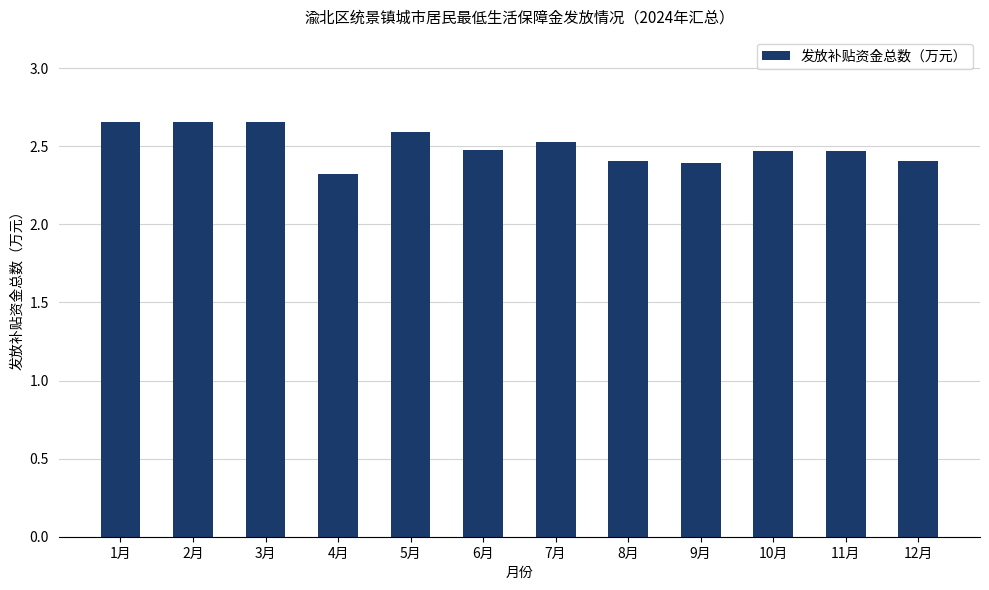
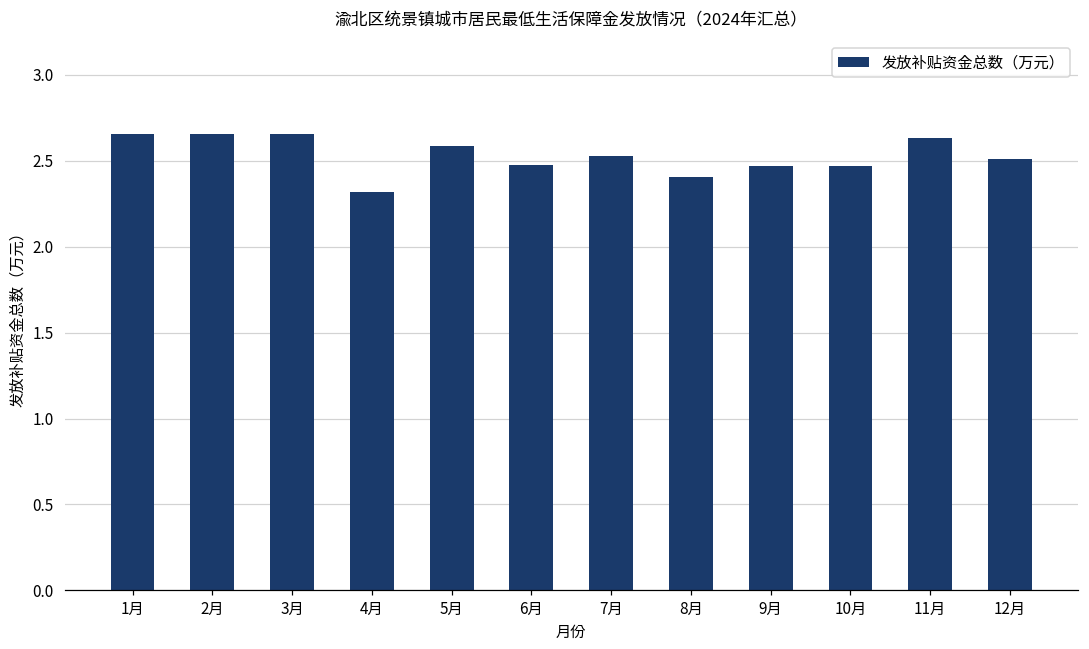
  {
    "1月": 2.65,
    "2月": 2.65,
    "3月": 2.65,
    "4月": 2.32,
    "5月": 2.59,
    "6月": 2.48,
    "7月": 2.53,
    "8月": 2.41,
-   "9月": 2.39,
+   "9月": 2.47,
    "10月": 2.47,
-   "11月": 2.47,
-   "12月": 2.41
+   "11月": 2.63,
+   "12月": 2.51
  }
